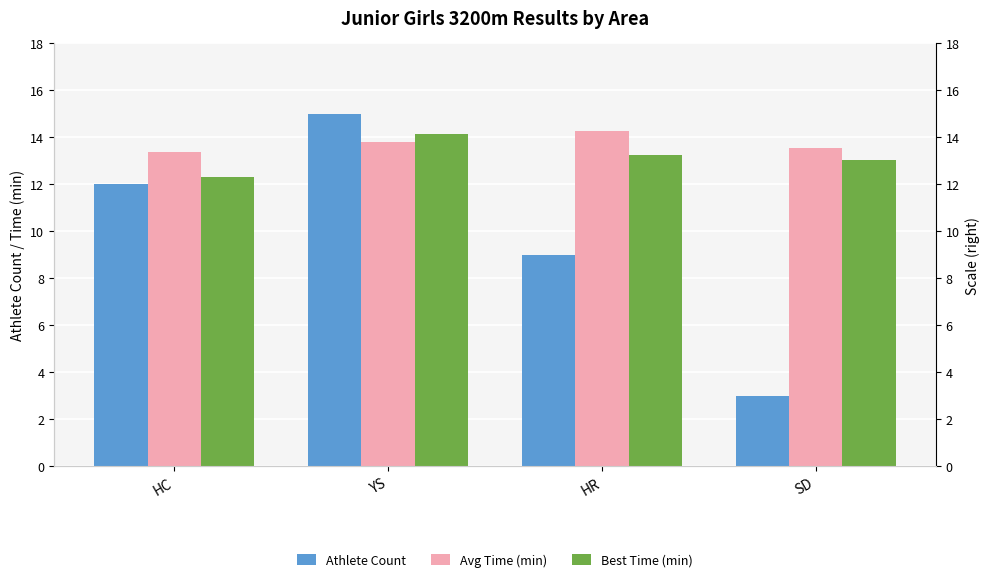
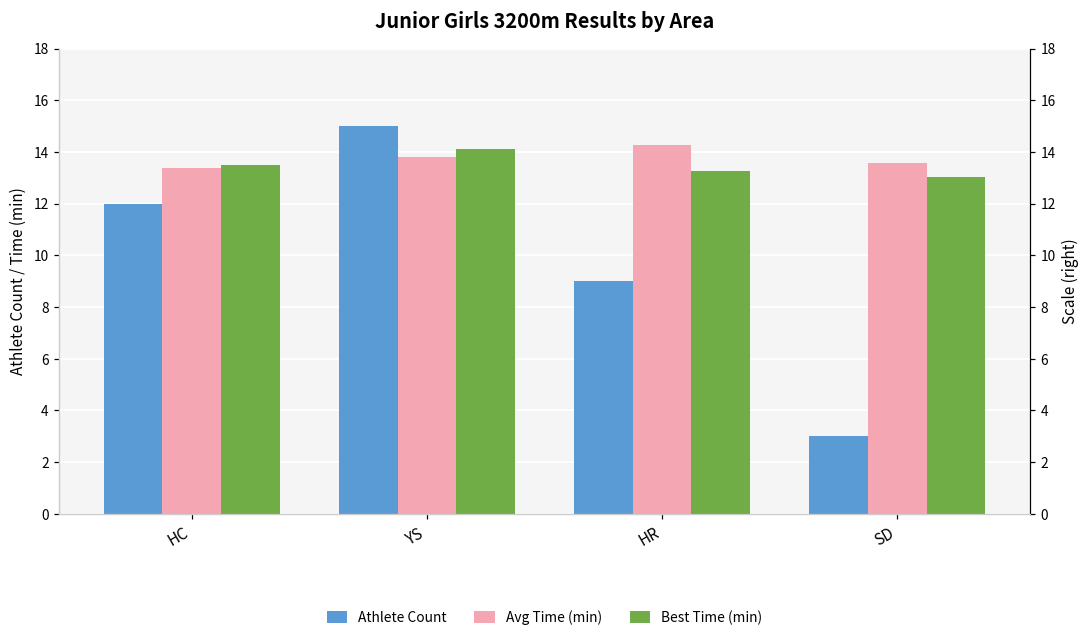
  {
    "Athlete Count": {
      "HC": 12.0,
      "YS": 15.0,
      "HR": 9.0,
      "SD": 3.0
    },
    "Avg Time (min)": {
      "HC": 13.4,
      "YS": 13.8,
      "HR": 14.3,
      "SD": 13.6
    },
    "Best Time (min)": {
-     "HC": 12.3,
+     "HC": 13.5,
      "YS": 14.1,
      "HR": 13.3,
      "SD": 13.0
    }
  }
